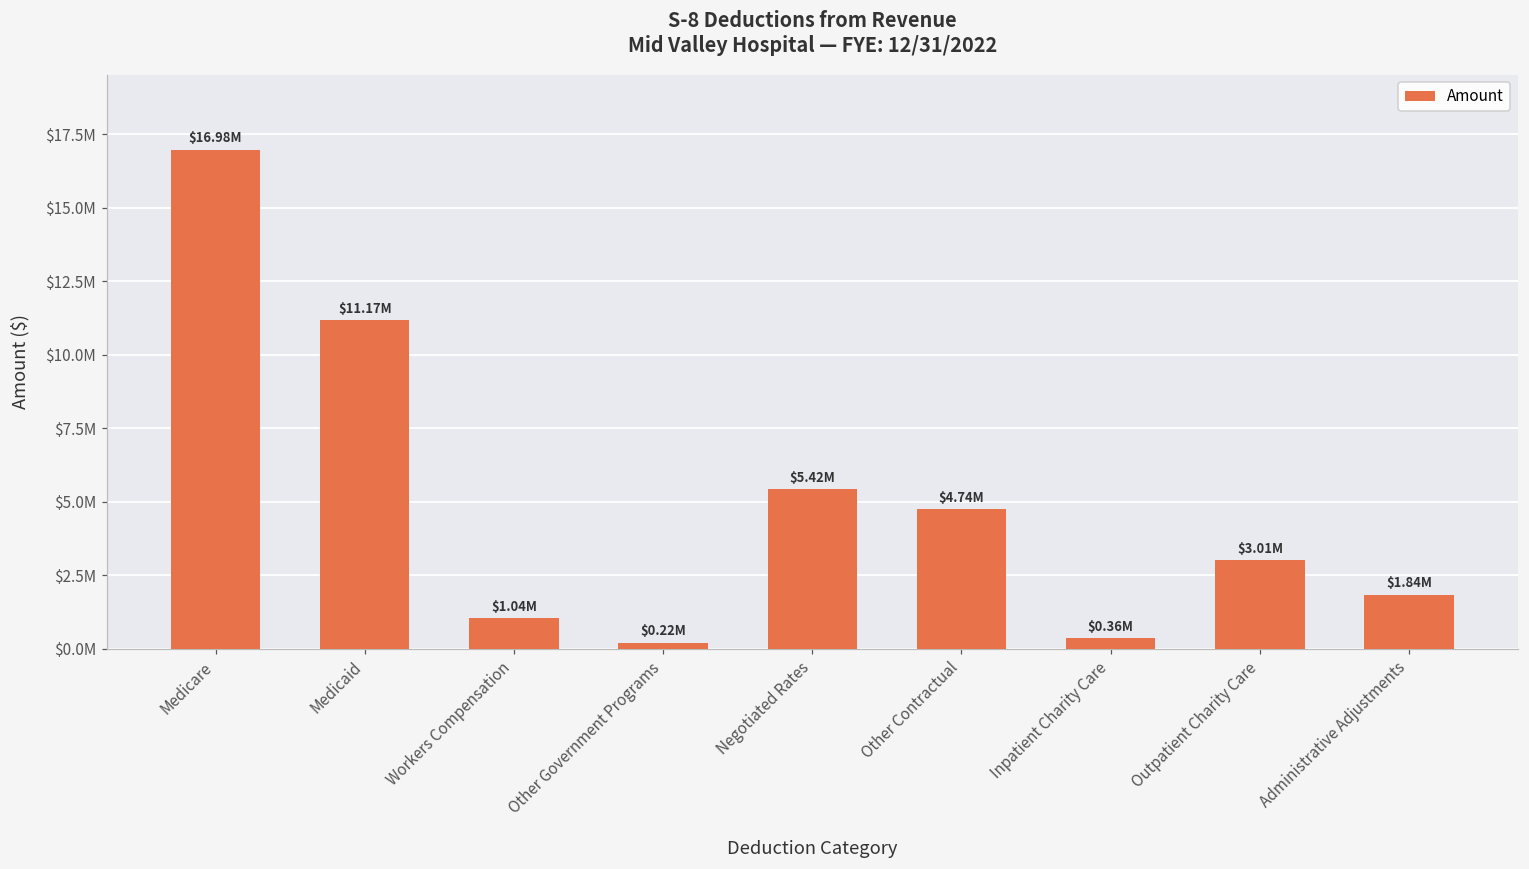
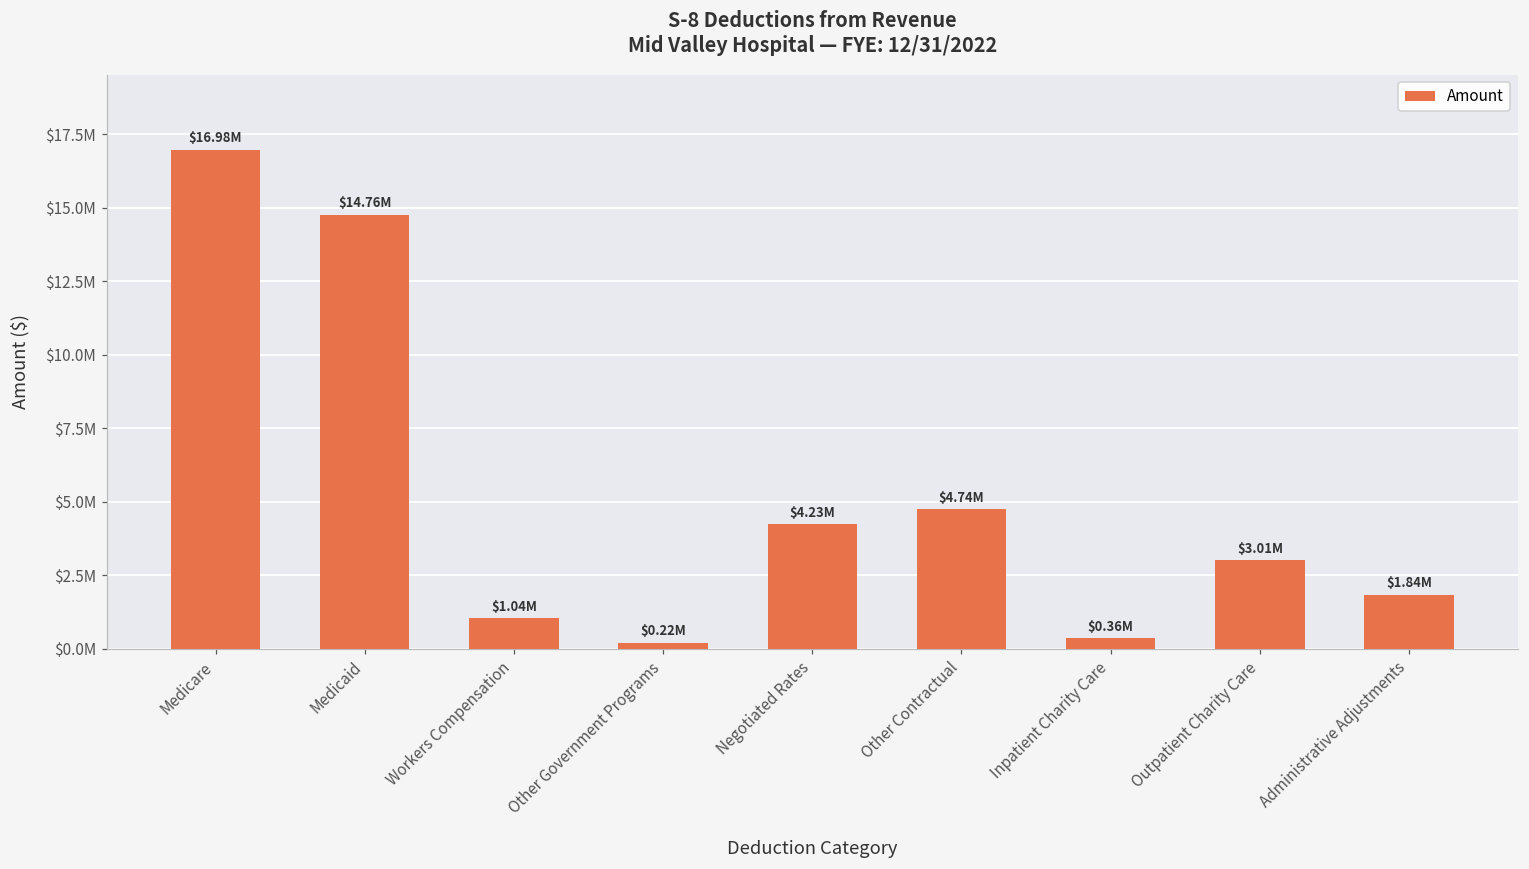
  {
    "Medicare": "$16.98M",
-   "Medicaid": "$11.17M",
+   "Medicaid": "$14.76M",
    "Workers Compensation": "$1.04M",
    "Other Government Programs": "$0.22M",
-   "Negotiated Rates": "$5.42M",
+   "Negotiated Rates": "$4.23M",
    "Other Contractual": "$4.74M",
    "Inpatient Charity Care": "$0.36M",
    "Outpatient Charity Care": "$3.01M",
    "Administrative Adjustments": "$1.84M"
  }
